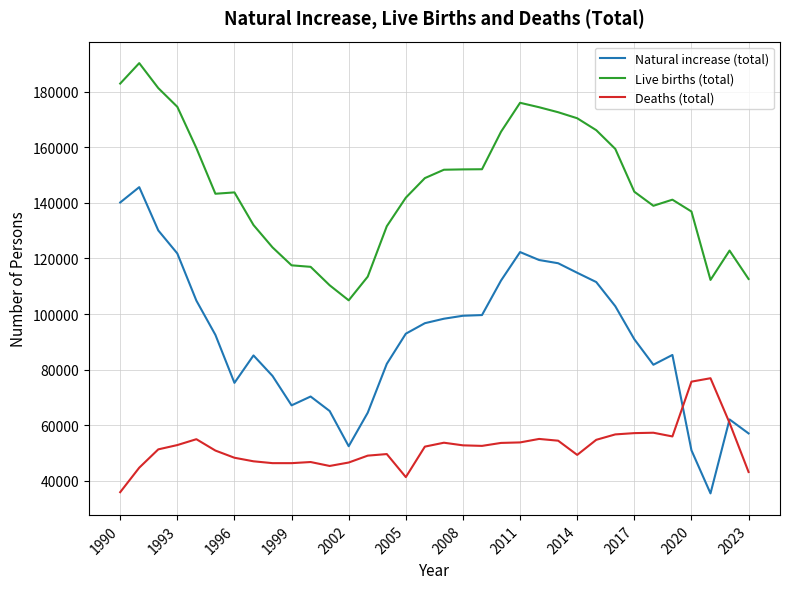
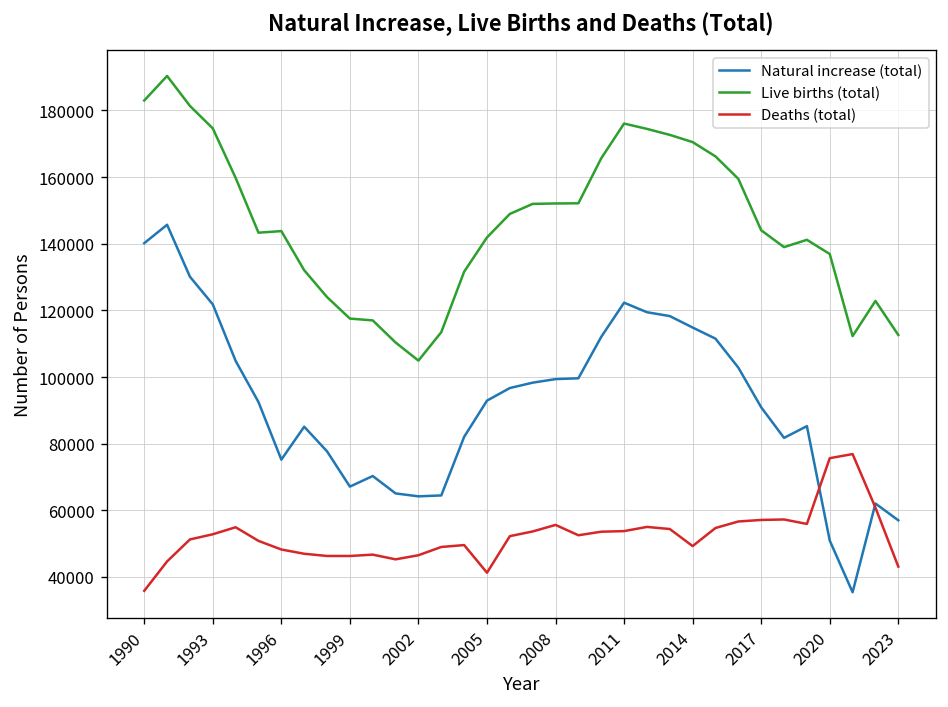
  {
    "Natural increase (total)": {
      "1990": 140000,
      "1993": 122000,
      "1996": 75000,
      "1999": 67000,
-     "2002": 52000,
+     "2002": 64000,
      "2005": 93000,
      "2008": 99000,
      "2011": 122000,
      "2014": 115000,
      "2017": 91000,
      "2020": 51000,
      "2023": 57000
    },
    "Live births (total)": {
      "1990": 183000,
      "1993": 175000,
      "1996": 144000,
      "1999": 118000,
      "2002": 105000,
      "2005": 142000,
      "2008": 152000,
      "2011": 176000,
      "2014": 171000,
      "2017": 144000,
      "2020": 137000,
      "2023": 113000
    },
    "Deaths (total)": {
      "1990": 36000,
      "1993": 53000,
      "1996": 48000,
      "1999": 46000,
      "2002": 47000,
      "2005": 41000,
-     "2008": 53000,
+     "2008": 56000,
      "2011": 54000,
      "2014": 49000,
      "2017": 57000,
      "2020": 76000,
      "2023": 43000
    }
  }
